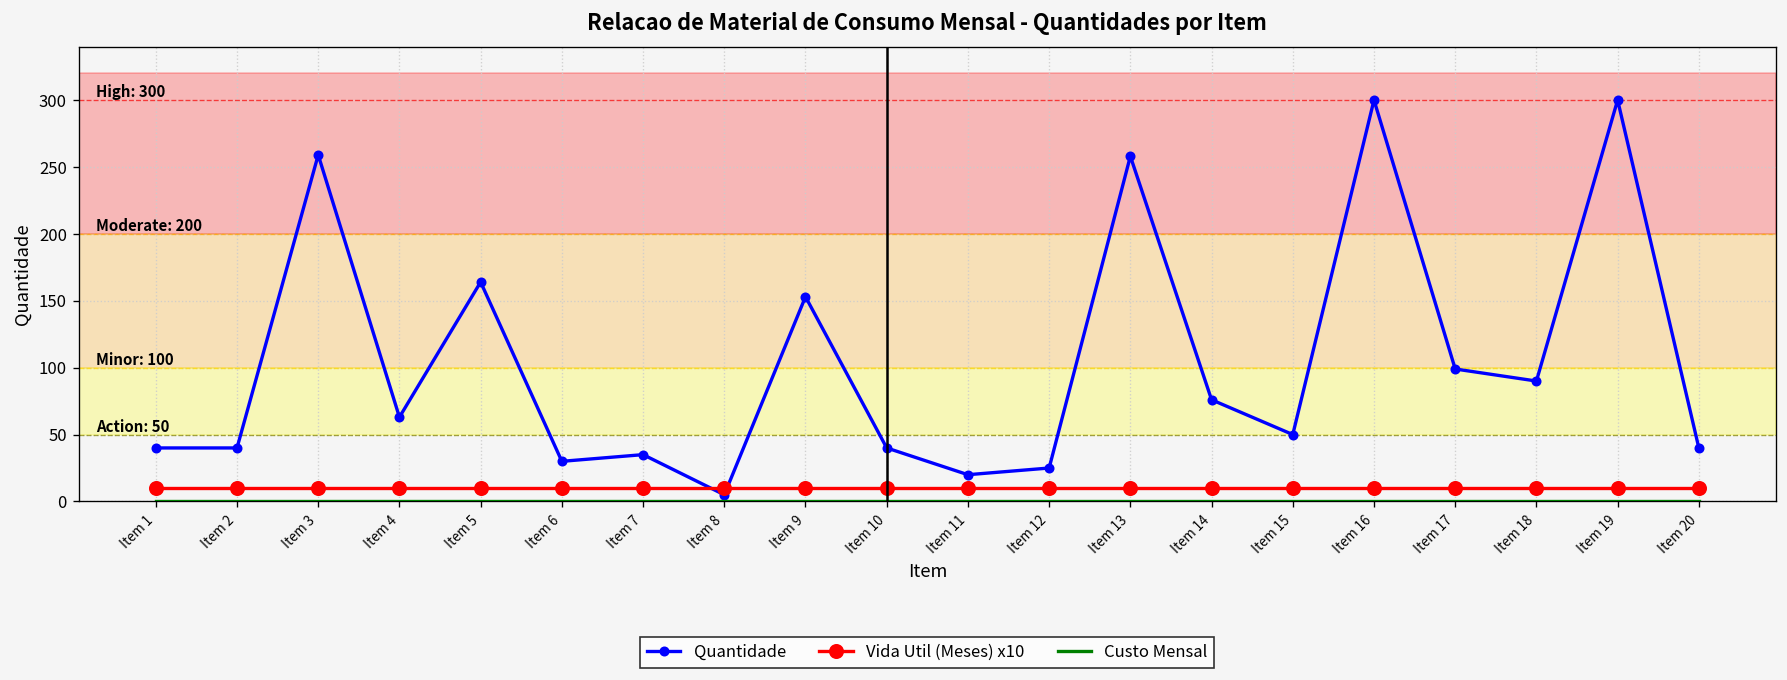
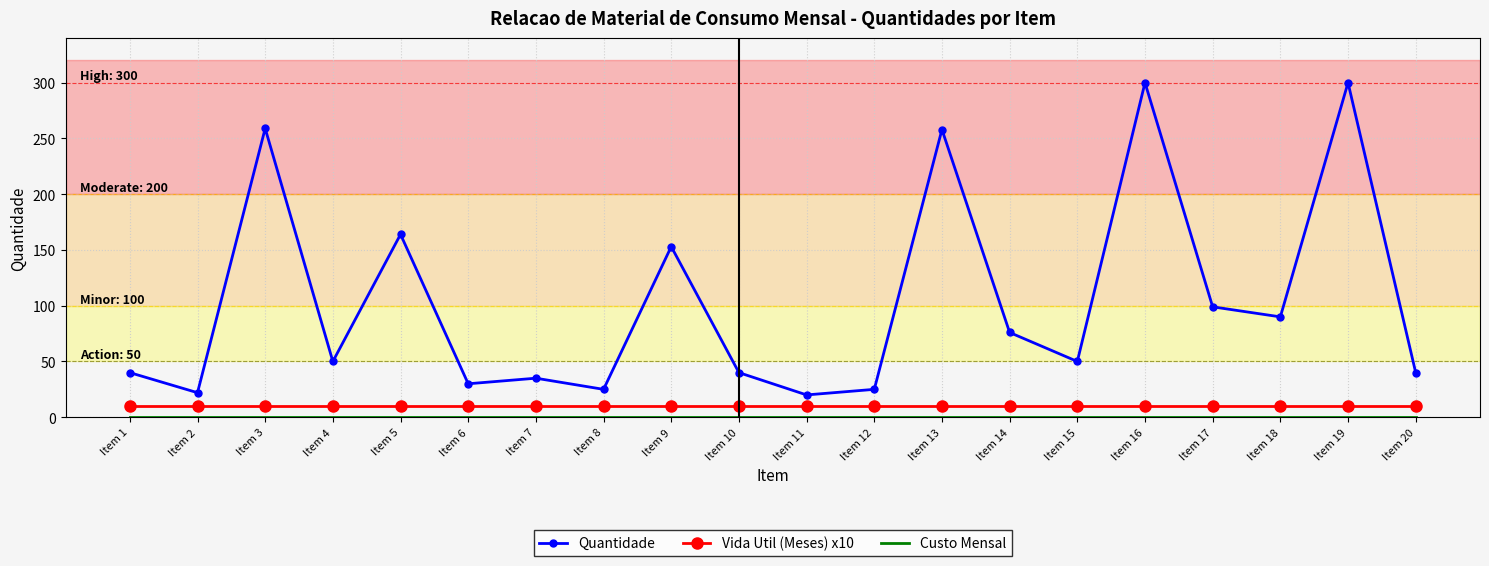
  {
    "Quantidade": {
-     "Item 2": 40,
+     "Item 2": 22,
      "Item 3": 259,
-     "Item 4": 63,
+     "Item 4": 50,
      "Item 5": 164,
      "Item 6": 30,
      "Item 7": 35,
-     "Item 8": 5,
+     "Item 8": 25,
      "Item 9": 153,
      "Item 10": 40,
      "Item 11": 20,
      "Item 12": 25,
      "Item 13": 258,
      "Item 14": 76,
      "Item 15": 50,
      "Item 16": 300,
      "Item 17": 99,
      "Item 18": 90,
      "Item 19": 300,
      "Item 20": 40
    },
    "Vida Util (Meses) x10": {
      "Item 1": 10,
      "Item 2": 10,
      "Item 3": 10,
      "Item 4": 10,
      "Item 5": 10,
      "Item 6": 10,
      "Item 7": 10,
      "Item 8": 10,
      "Item 9": 10,
      "Item 10": 10,
      "Item 11": 10,
      "Item 12": 10,
      "Item 13": 10,
      "Item 14": 10,
      "Item 15": 10,
      "Item 16": 10,
      "Item 17": 10,
      "Item 18": 10,
      "Item 19": 10,
      "Item 20": 10
    },
    "Custo Mensal": {
      "Item 1": 0,
      "Item 2": 0,
      "Item 3": 0,
      "Item 4": 0,
      "Item 5": 0,
      "Item 6": 0,
      "Item 7": 0,
      "Item 8": 0,
      "Item 9": 0,
      "Item 10": 0,
      "Item 11": 0,
      "Item 12": 0,
      "Item 13": 0,
      "Item 14": 0,
      "Item 15": 0,
      "Item 16": 0,
      "Item 17": 0,
      "Item 18": 0,
      "Item 19": 0,
      "Item 20": 0
    }
  }
